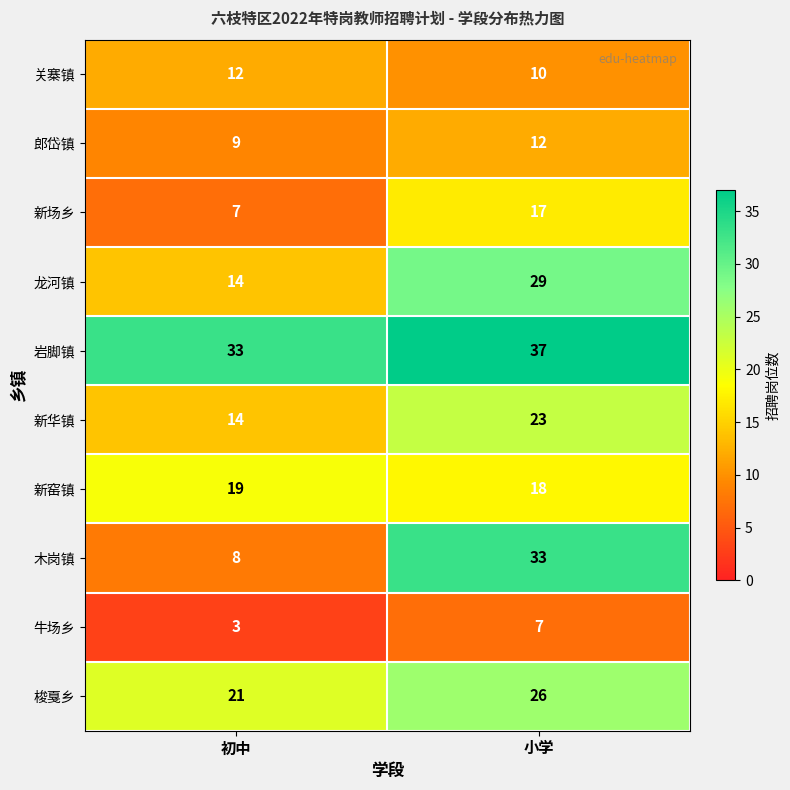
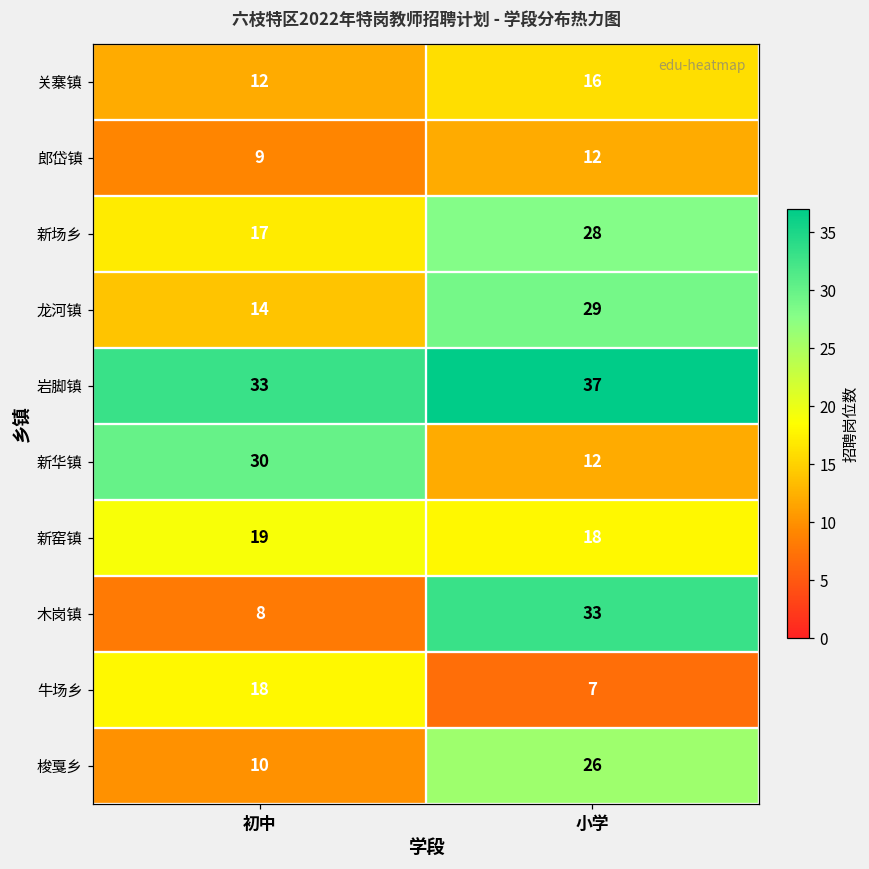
  {
    "关寨镇": {
      "初中": 12,
-     "小学": 10
+     "小学": 16
    },
    "郎岱镇": {
      "初中": 9,
      "小学": 12
    },
    "新场乡": {
-     "初中": 7,
-     "小学": 17
+     "初中": 17,
+     "小学": 28
    },
    "龙河镇": {
      "初中": 14,
      "小学": 29
    },
    "岩脚镇": {
      "初中": 33,
      "小学": 37
    },
    "新华镇": {
-     "初中": 14,
-     "小学": 23
+     "初中": 30,
+     "小学": 12
    },
    "新窑镇": {
      "初中": 19,
      "小学": 18
    },
    "木岗镇": {
      "初中": 8,
      "小学": 33
    },
    "牛场乡": {
-     "初中": 3,
+     "初中": 18,
      "小学": 7
    },
    "梭戛乡": {
-     "初中": 21,
+     "初中": 10,
      "小学": 26
    }
  }
